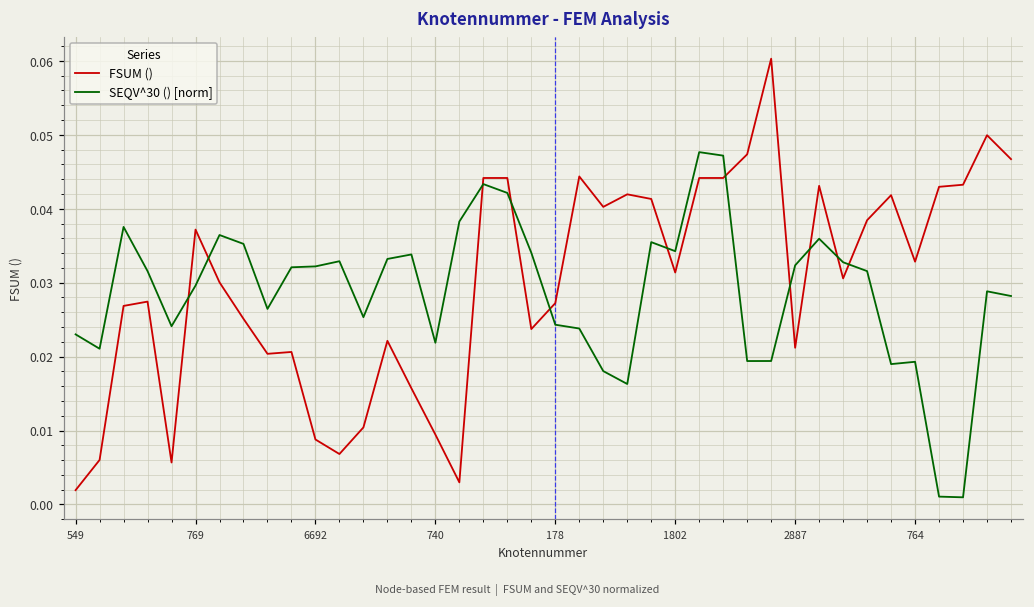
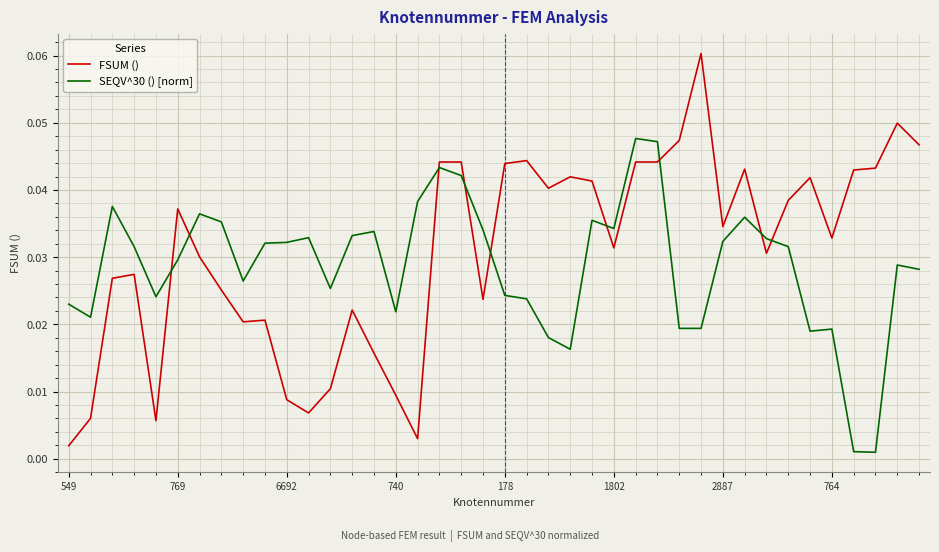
  {
    "FSUM ()": {
      "549": 0.002,
      "769": 0.037,
      "6692": 0.009,
      "740": 0.009,
-     "178": 0.027,
+     "178": 0.044,
      "1802": 0.031,
-     "2887": 0.021,
+     "2887": 0.035,
      "764": 0.033
    },
    "SEQV^30 () [norm]": {
      "549": 0.023,
      "769": 0.030,
      "6692": 0.032,
      "740": 0.022,
      "178": 0.024,
      "1802": 0.034,
      "2887": 0.032,
      "764": 0.019
    }
  }
